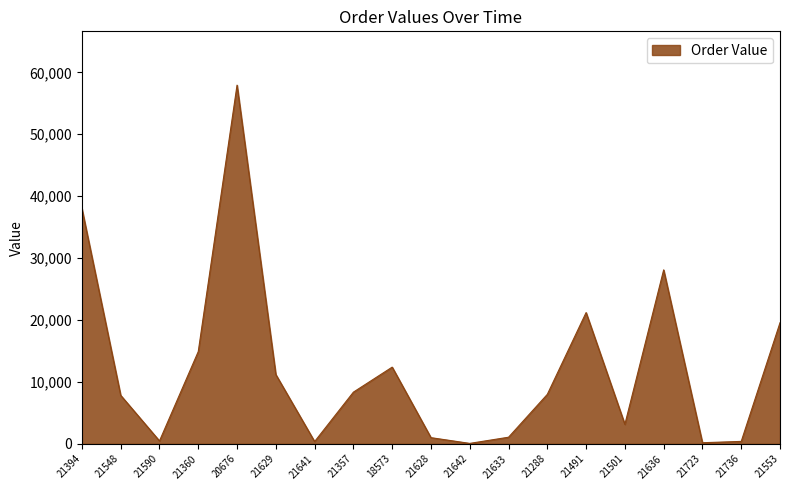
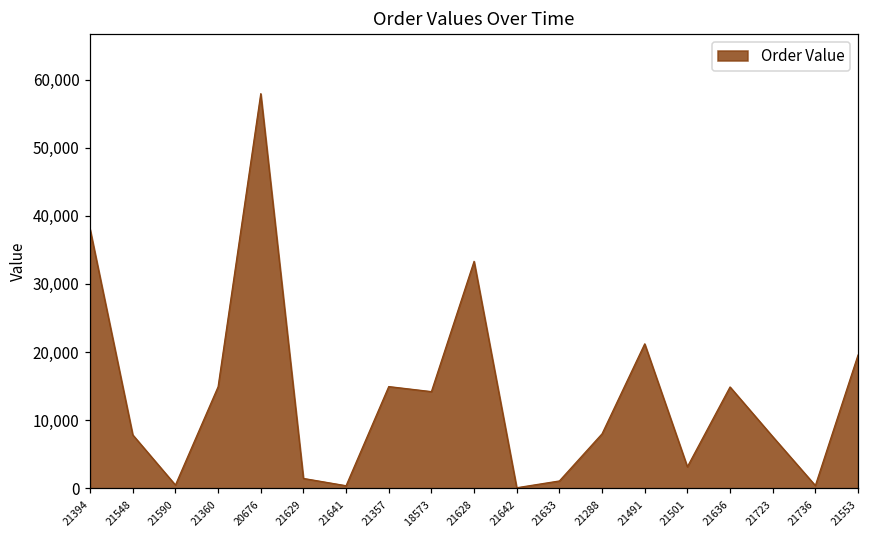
  {
    "21394": "38,000",
    "21548": "8,000",
    "21590": "0",
    "21360": "15,000",
    "20676": "58,000",
-   "21629": "11,000",
+   "21629": "1,000",
    "21641": "0",
-   "21357": "8,000",
-   "18573": "12,000",
-   "21628": "1,000",
+   "21357": "15,000",
+   "18573": "14,000",
+   "21628": "33,000",
    "21642": "0",
    "21633": "1,000",
    "21288": "8,000",
    "21491": "21,000",
    "21501": "3,000",
-   "21636": "28,000",
-   "21723": "0",
+   "21636": "15,000",
+   "21723": "8,000",
    "21736": "0",
    "21553": "20,000"
  }
